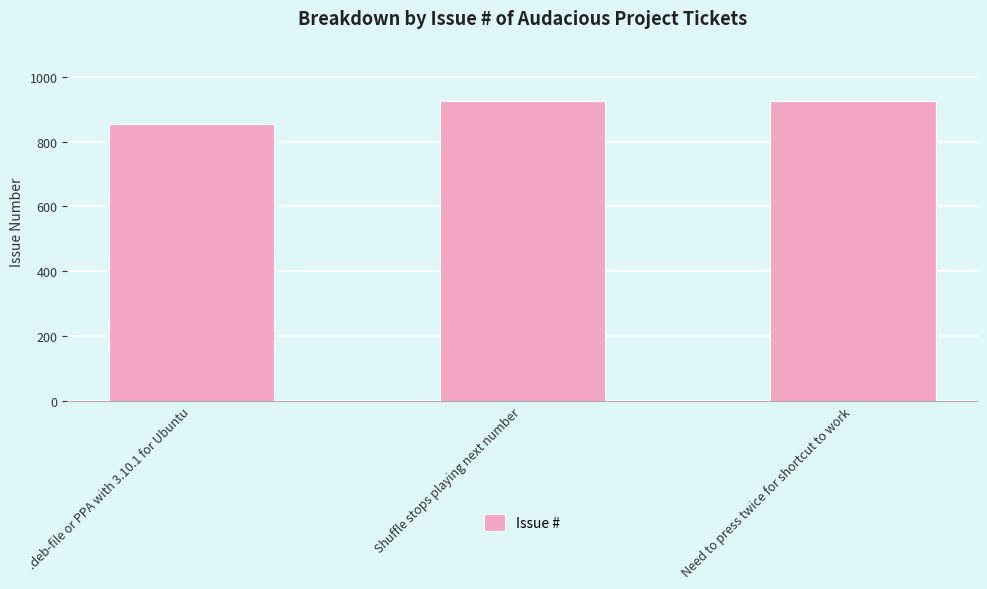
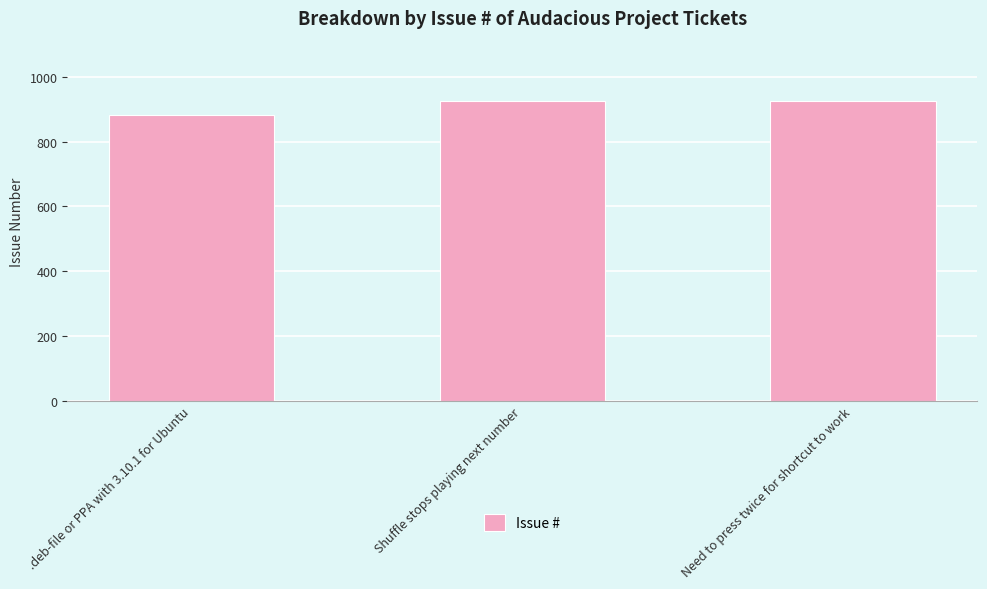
  {
-   ".deb-file or PPA with 3.10.1 for Ubuntu": 850,
+   ".deb-file or PPA with 3.10.1 for Ubuntu": 880,
    "Shuffle stops playing next number": 930,
    "Need to press twice for shortcut to work": 930
  }
